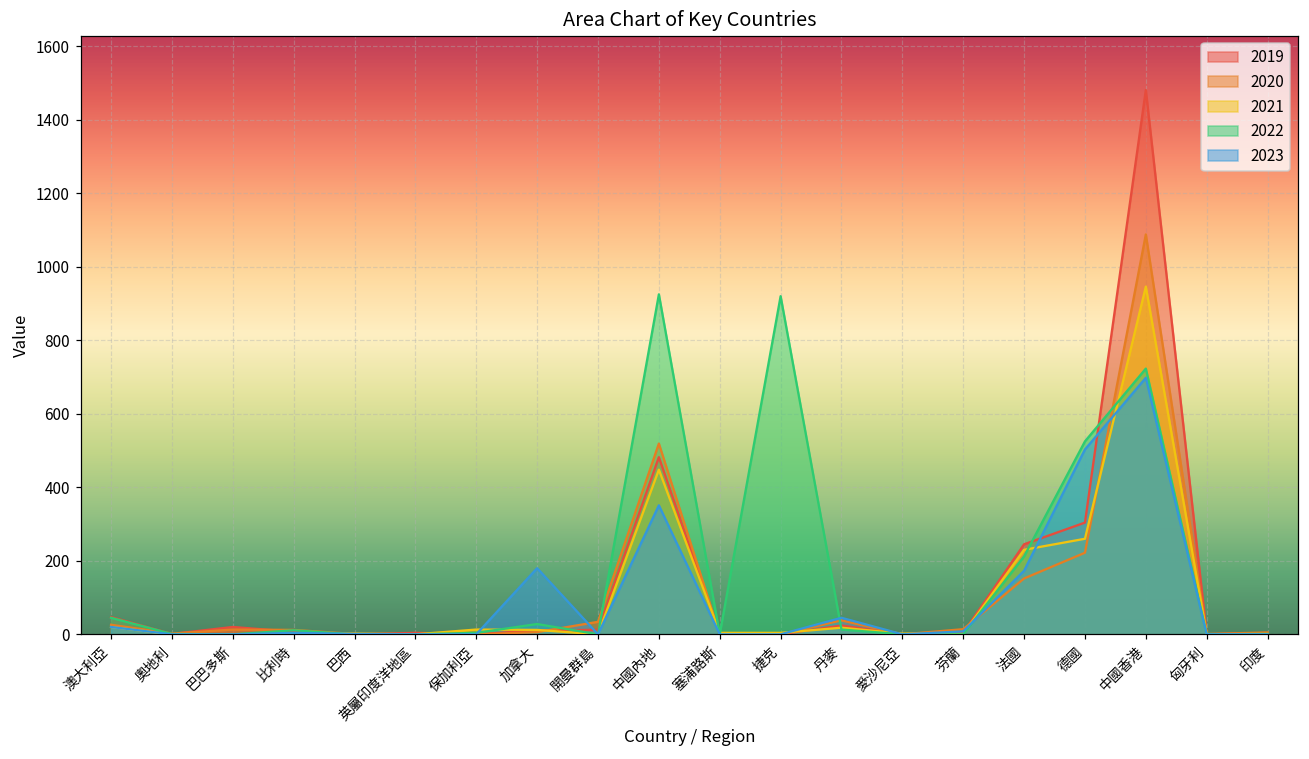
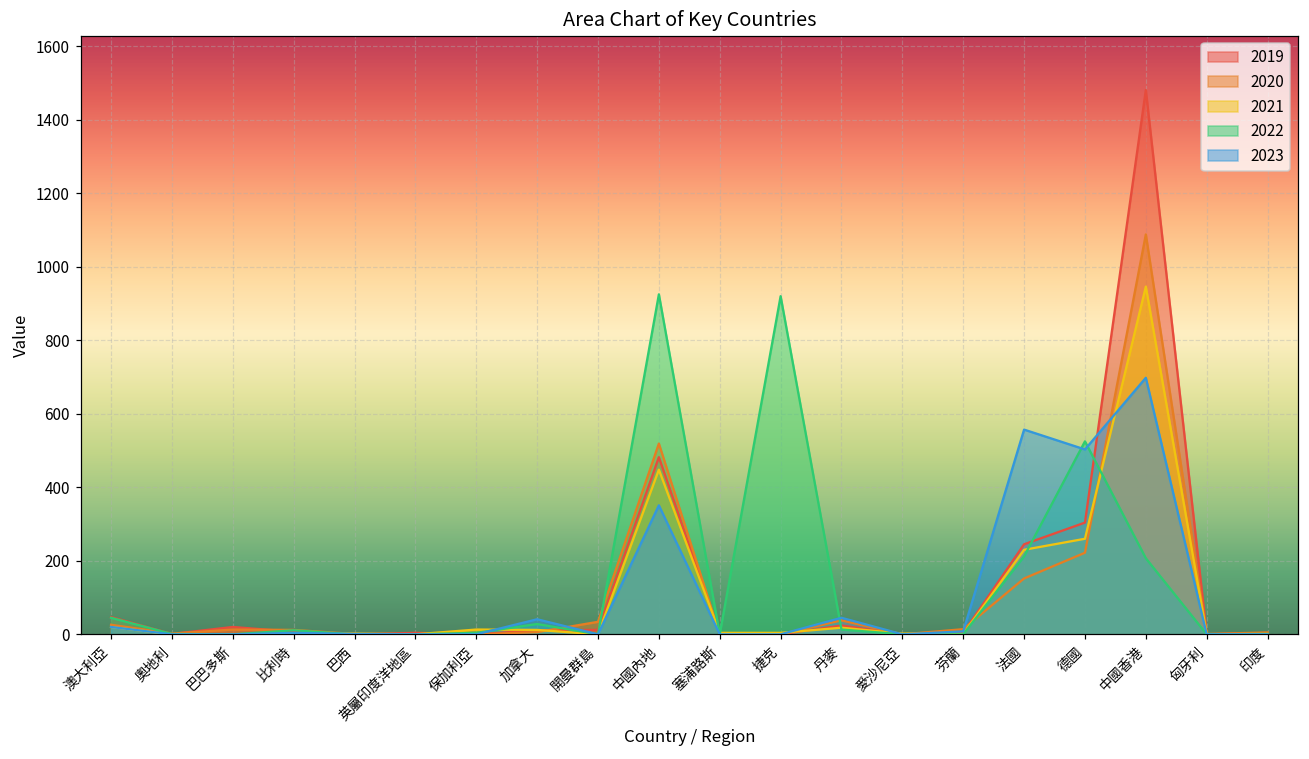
  {
    "2022": {
      "加拿大": 30,
      "中國內地": 930,
      "捷克": 920,
      "法國": 210,
      "德國": 530,
-     "中國香港": 720
+     "中國香港": 210
    },
    "2023": {
-     "加拿大": 180,
+     "加拿大": 40,
      "中國內地": 350,
-     "法國": 170,
+     "法國": 560,
      "德國": 500,
      "中國香港": 700
    }
  }
